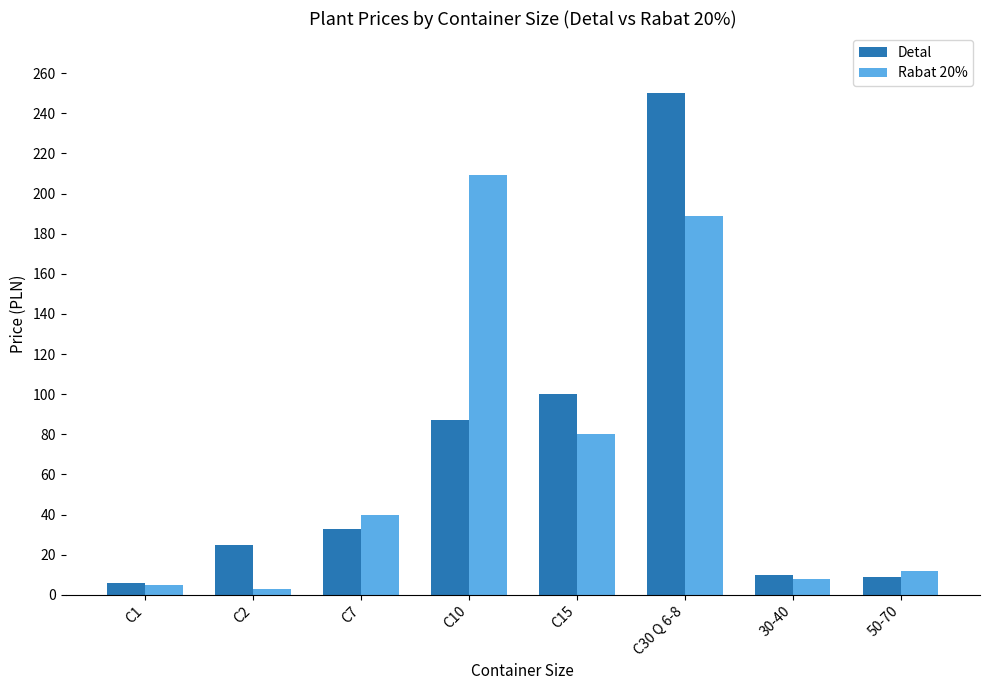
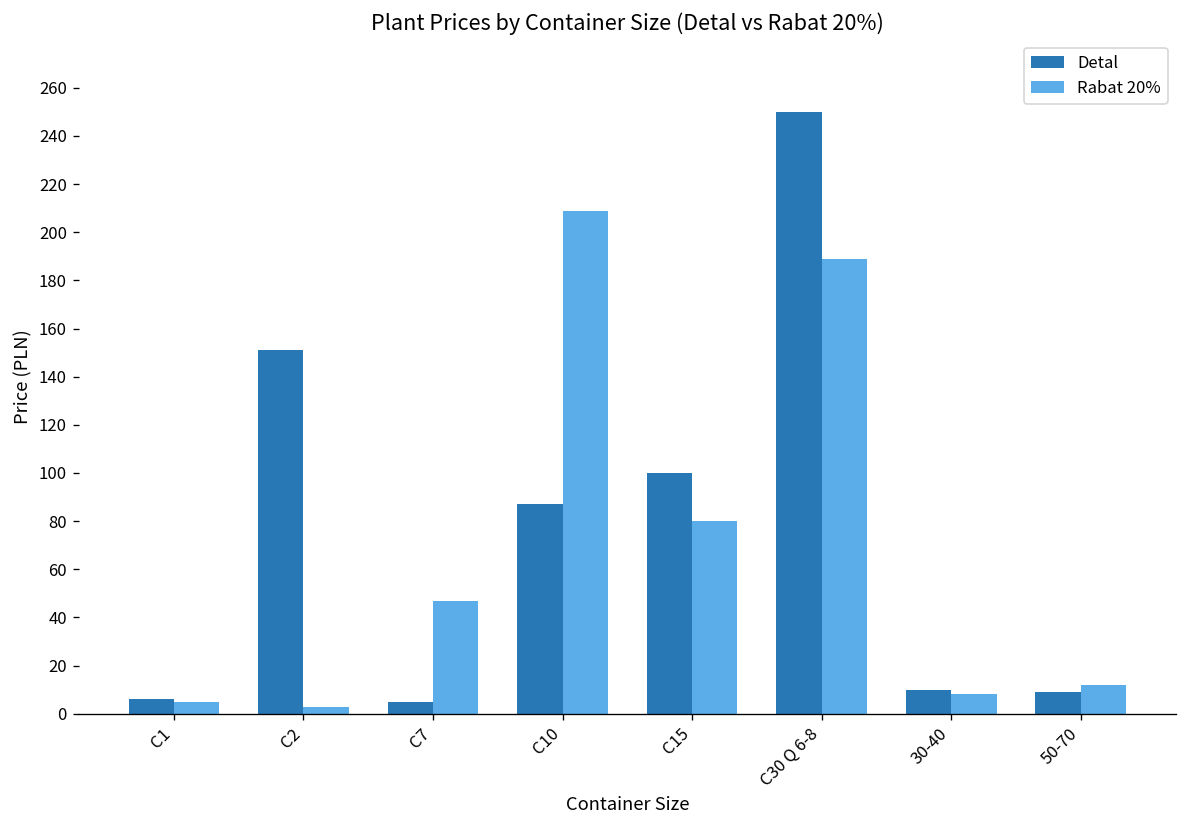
  {
    "Detal": {
      "C1": 6,
-     "C2": 25,
-     "C7": 33,
+     "C2": 151,
+     "C7": 5,
      "C10": 87,
      "C15": 100,
      "C30 Q 6-8": 250,
      "30-40": 10,
      "50-70": 9
    },
    "Rabat 20%": {
      "C1": 5,
      "C2": 3,
-     "C7": 40,
+     "C7": 47,
      "C10": 209,
      "C15": 80,
      "C30 Q 6-8": 189,
      "30-40": 8,
      "50-70": 12
    }
  }
